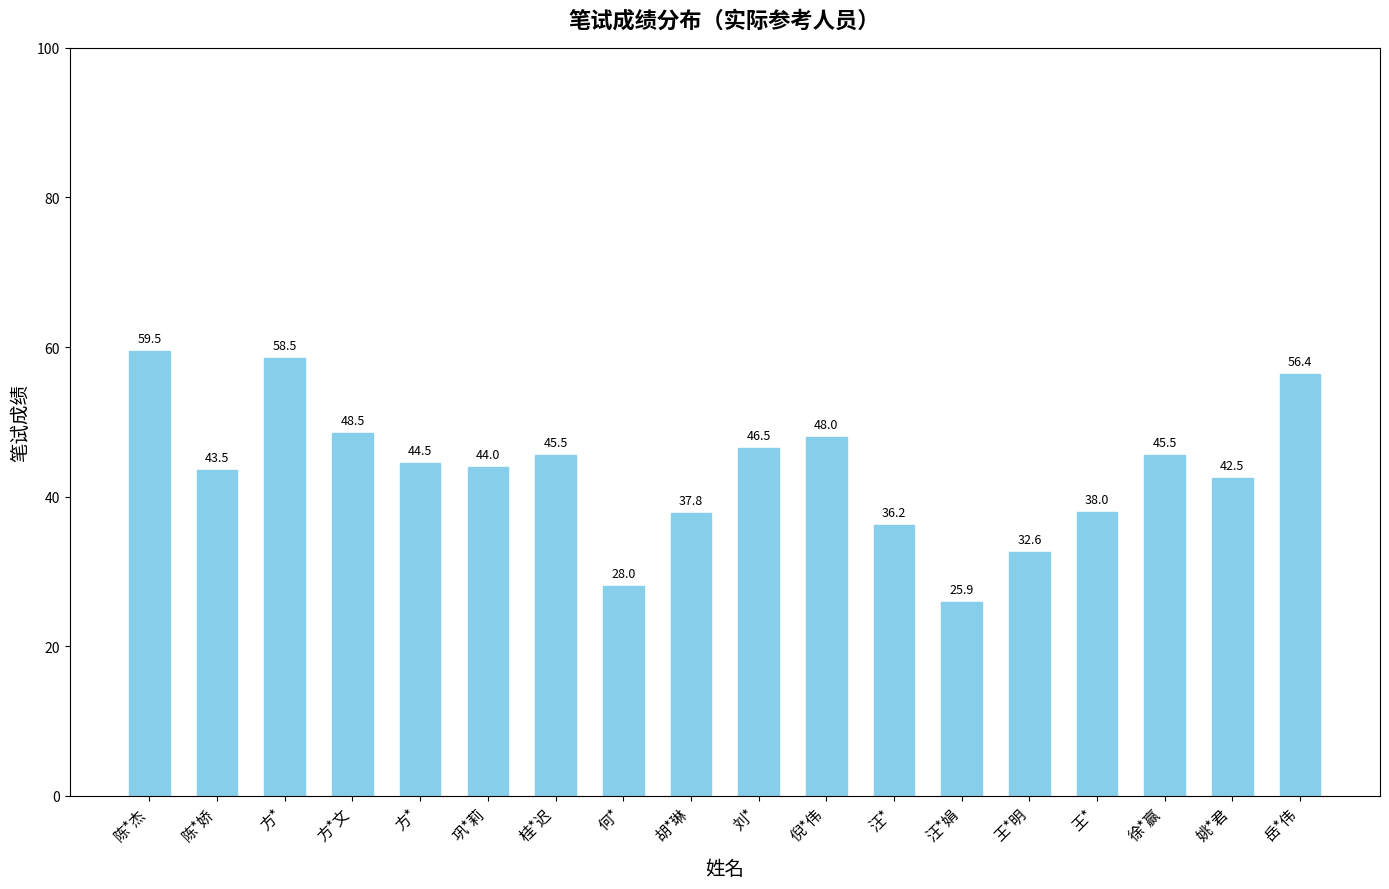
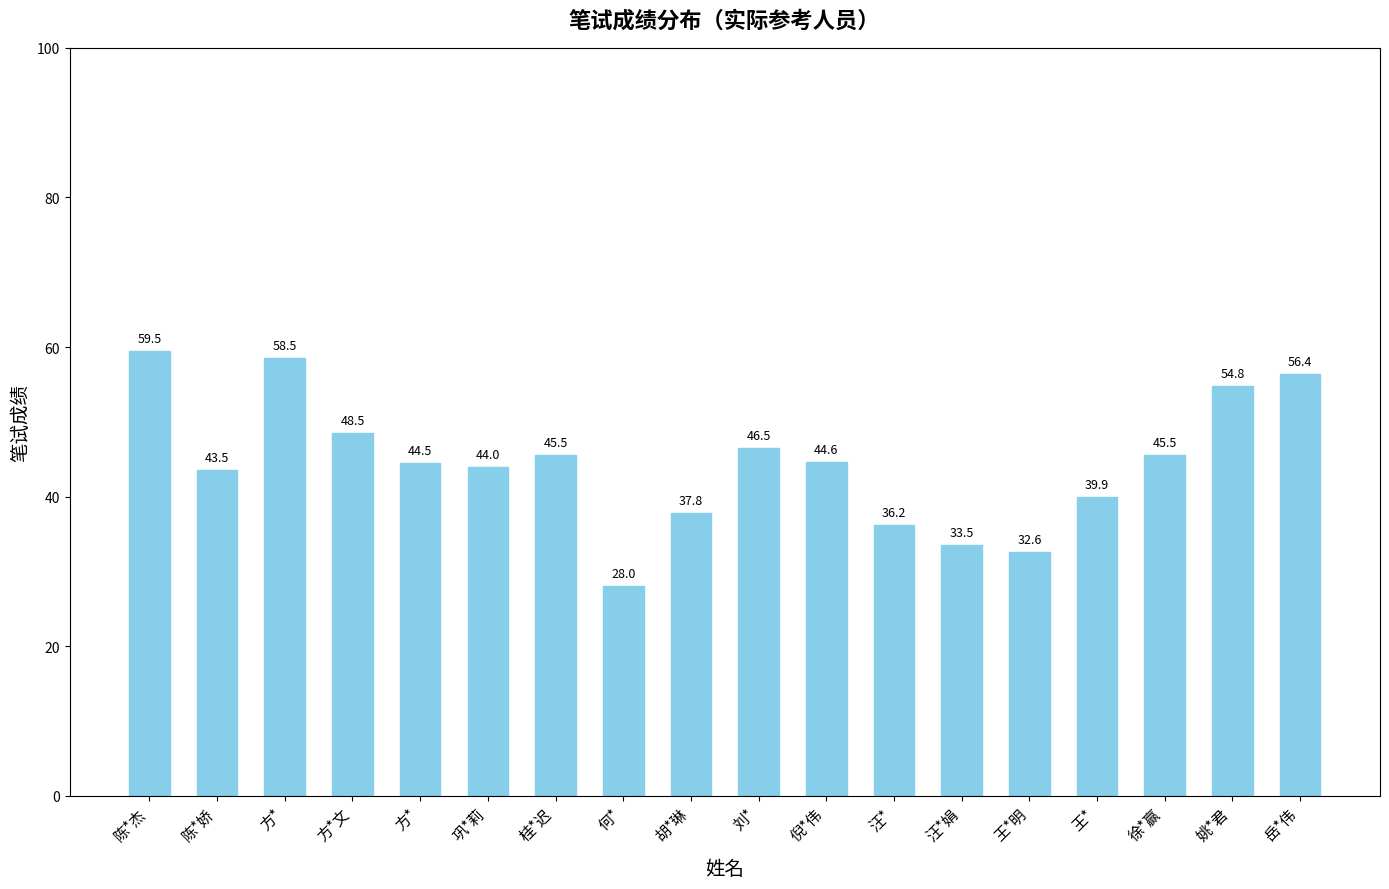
  {
    "陈*杰": 59.5,
    "陈*娇": 43.5,
    "方*文": 48.5,
    "巩*莉": 44.0,
    "桂*迟": 45.5,
    "何*": 28.0,
    "胡*琳": 37.8,
    "刘*": 46.5,
-   "倪*伟": 48.0,
+   "倪*伟": 44.6,
    "汪*": 36.2,
-   "汪*娟": 25.9,
+   "汪*娟": 33.5,
    "王*明": 32.6,
-   "王*": 38.0,
+   "王*": 39.9,
    "徐*赢": 45.5,
-   "姚*君": 42.5,
+   "姚*君": 54.8,
    "岳*伟": 56.4
  }
